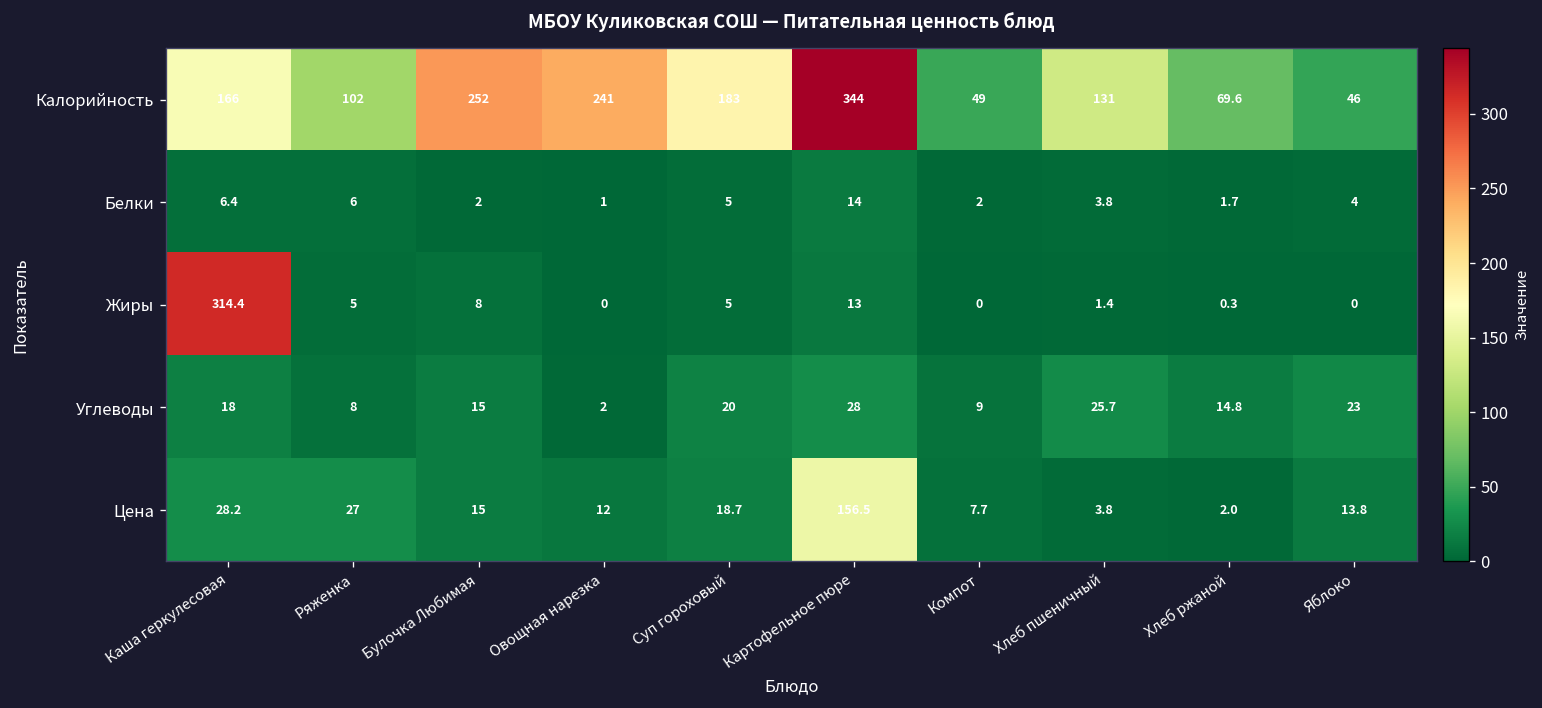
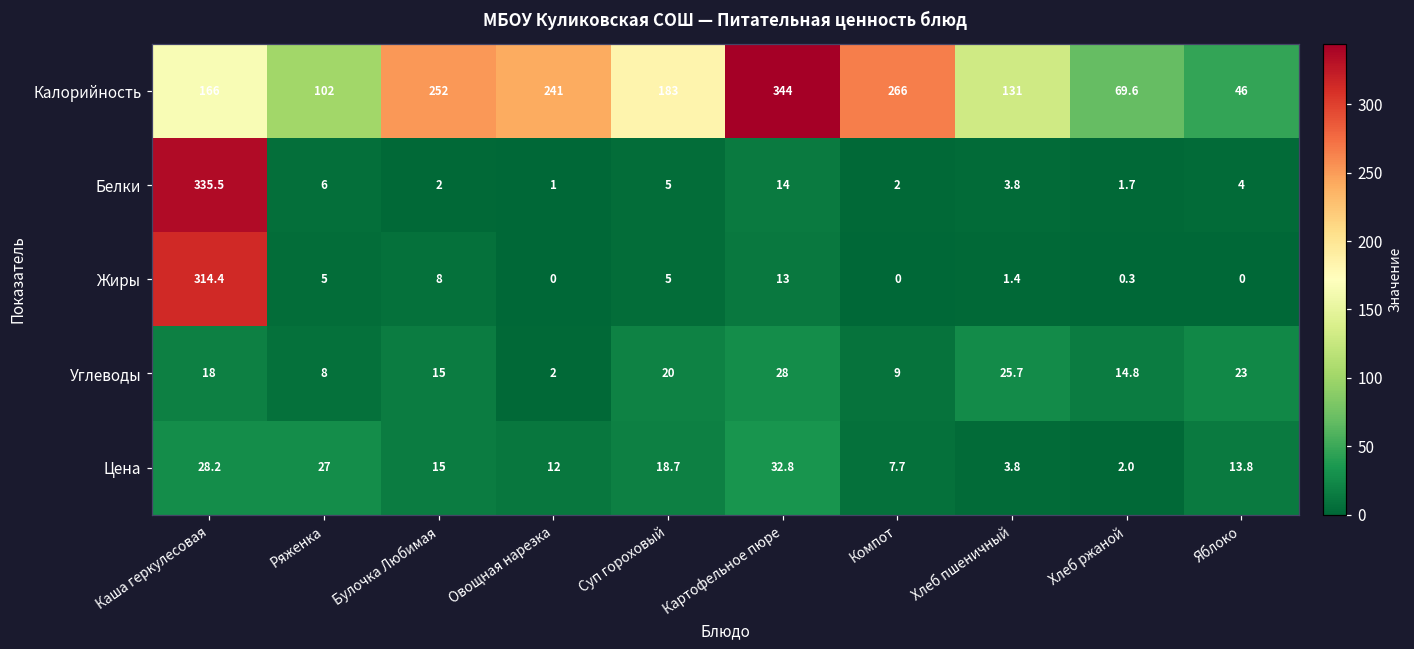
  {
    "Калорийность": {
      "Каша геркулесовая": 166,
      "Ряженка": 102,
      "Булочка Любимая": 252,
      "Овощная нарезка": 241,
      "Суп гороховый": 183,
      "Картофельное пюре": 344,
-     "Компот": 49,
+     "Компот": 266,
      "Хлеб пшеничный": 131,
      "Хлеб ржаной": 69.6,
      "Яблоко": 46
    },
    "Белки": {
-     "Каша геркулесовая": 6.4,
+     "Каша геркулесовая": 335.5,
      "Ряженка": 6,
      "Булочка Любимая": 2,
      "Овощная нарезка": 1,
      "Суп гороховый": 5,
      "Картофельное пюре": 14,
      "Компот": 2,
      "Хлеб пшеничный": 3.8,
      "Хлеб ржаной": 1.7,
      "Яблоко": 4
    },
    "Жиры": {
      "Каша геркулесовая": 314.4,
      "Ряженка": 5,
      "Булочка Любимая": 8,
      "Овощная нарезка": 0,
      "Суп гороховый": 5,
      "Картофельное пюре": 13,
      "Компот": 0,
      "Хлеб пшеничный": 1.4,
      "Хлеб ржаной": 0.3,
      "Яблоко": 0
    },
    "Углеводы": {
      "Каша геркулесовая": 18,
      "Ряженка": 8,
      "Булочка Любимая": 15,
      "Овощная нарезка": 2,
      "Суп гороховый": 20,
      "Картофельное пюре": 28,
      "Компот": 9,
      "Хлеб пшеничный": 25.7,
      "Хлеб ржаной": 14.8,
      "Яблоко": 23
    },
    "Цена": {
      "Каша геркулесовая": 28.2,
      "Ряженка": 27,
      "Булочка Любимая": 15,
      "Овощная нарезка": 12,
      "Суп гороховый": 18.7,
-     "Картофельное пюре": 156.5,
+     "Картофельное пюре": 32.8,
      "Компот": 7.7,
      "Хлеб пшеничный": 3.8,
      "Хлеб ржаной": 2.0,
      "Яблоко": 13.8
    }
  }
